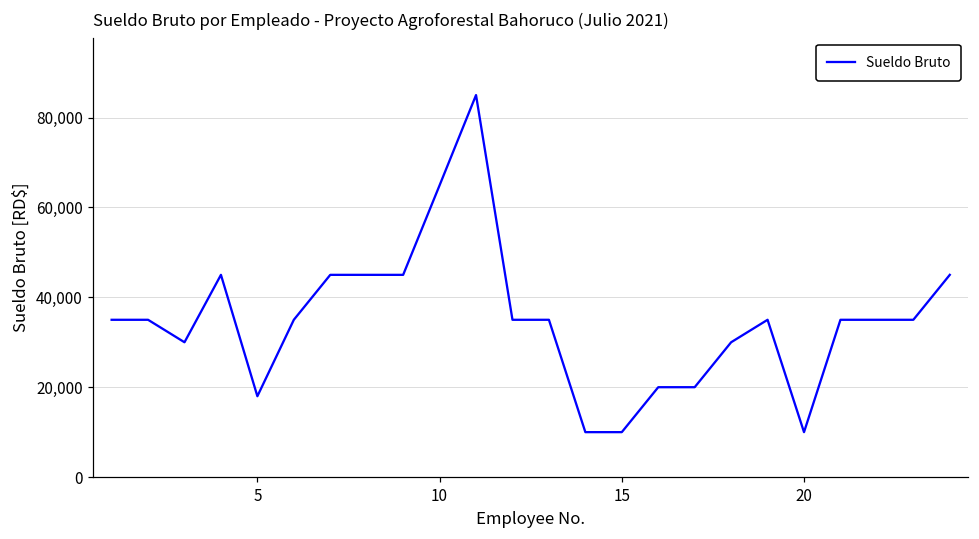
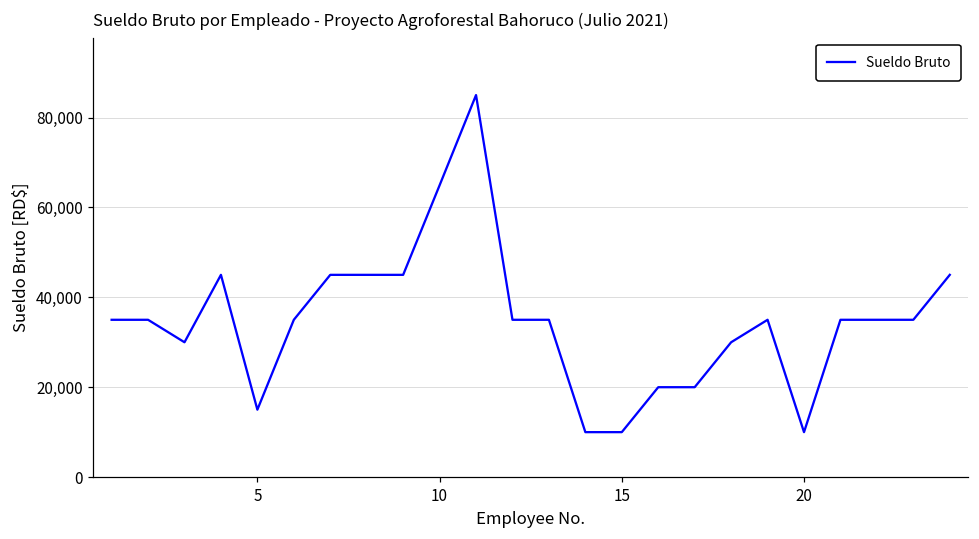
  {
-   "5": "18,000",
+   "5": "15,000",
    "10": "65,000",
    "15": "10,000",
    "20": "10,000"
  }
